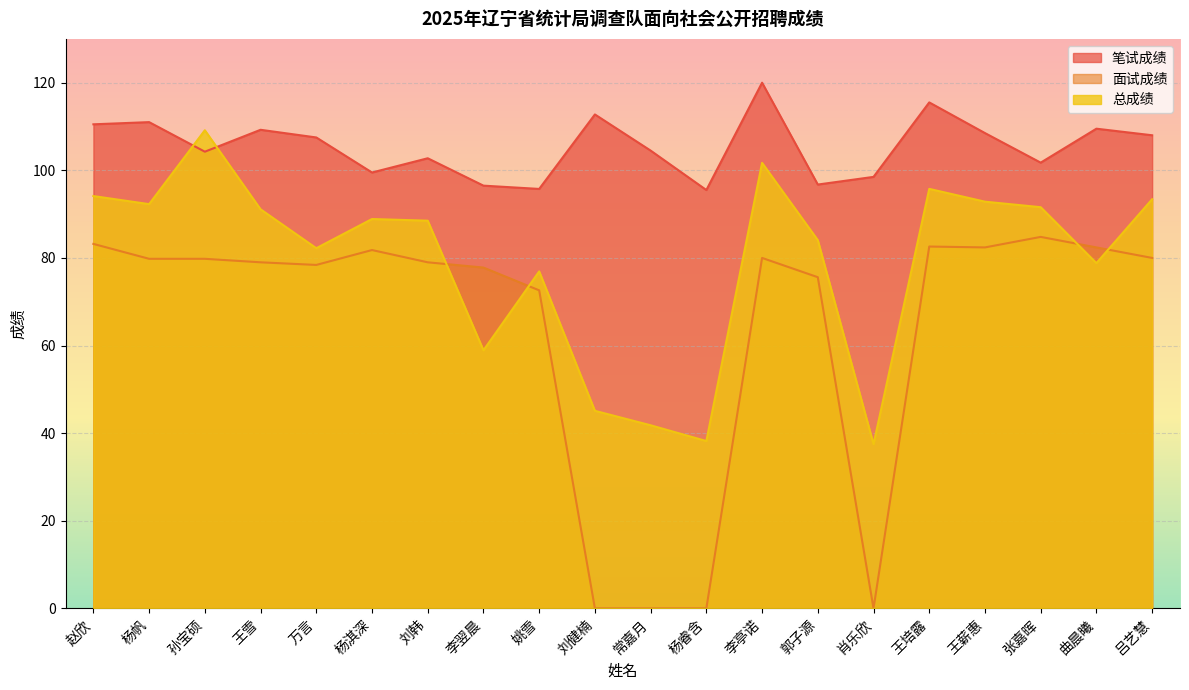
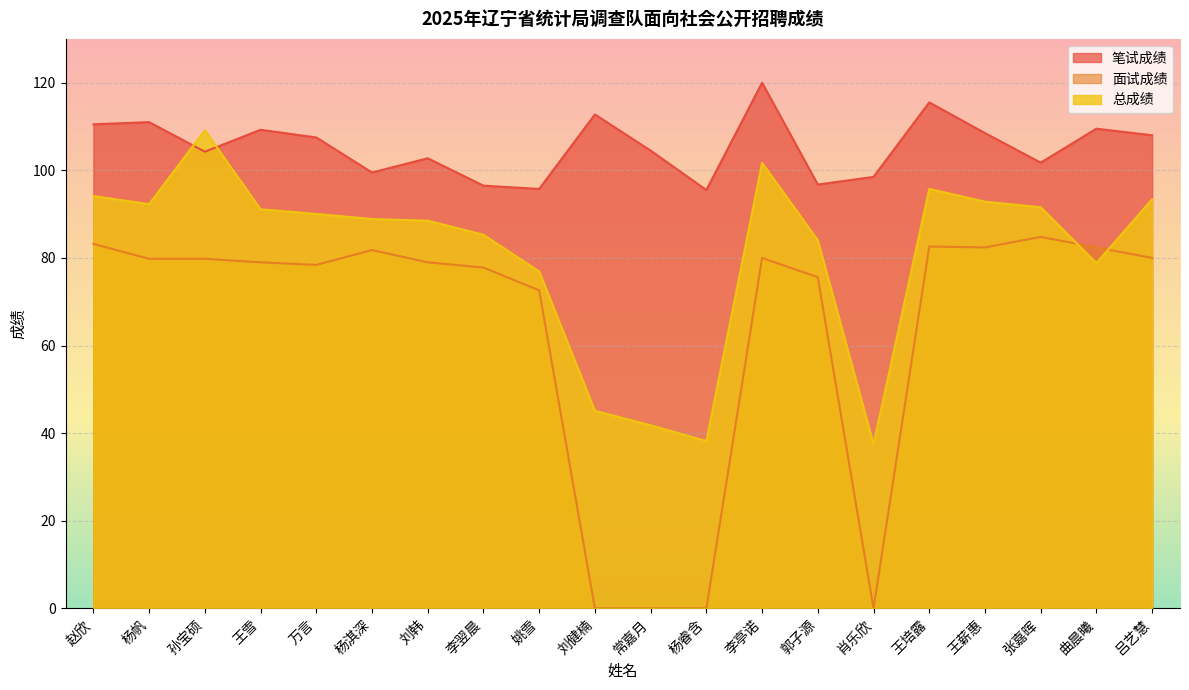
  {
    "总成绩": {
      "赵欣": 94,
      "杨帆": 92,
      "孙宝硕": 109,
      "王雪": 91,
-     "万言": 82,
+     "万言": 90,
      "杨淇深": 89,
      "刘韩": 89,
-     "李翌晨": 59,
+     "李翌晨": 85,
      "姚雪": 77,
      "刘健楠": 45,
      "常嘉月": 42,
      "杨睿含": 38,
      "李亭诺": 102,
      "郭子源": 84,
      "肖乐欣": 38,
      "王培露": 96,
      "王薪惠": 93,
      "张嘉晖": 92,
      "曲晨曦": 79,
      "吕艺慧": 93
    }
  }
